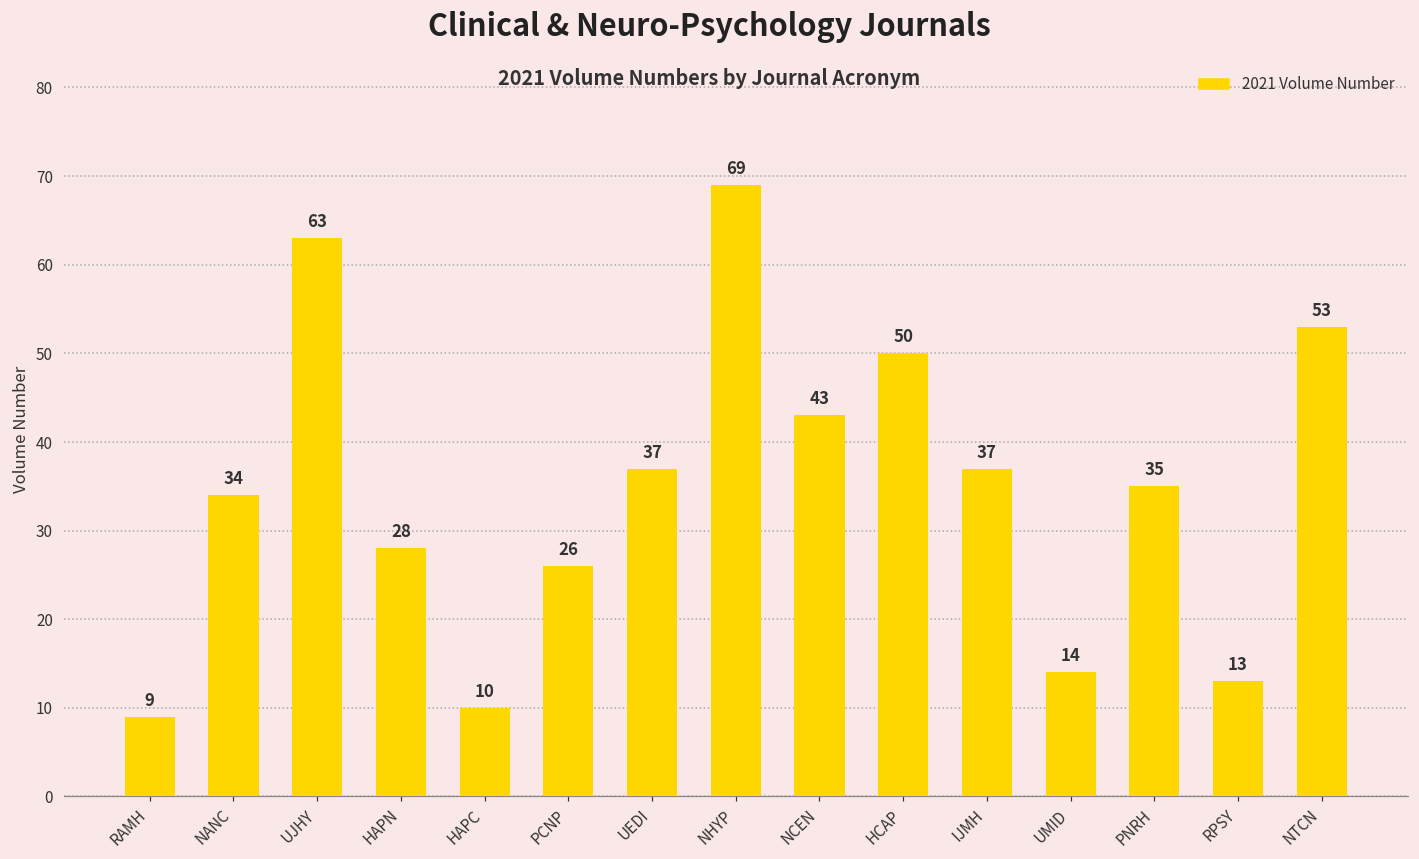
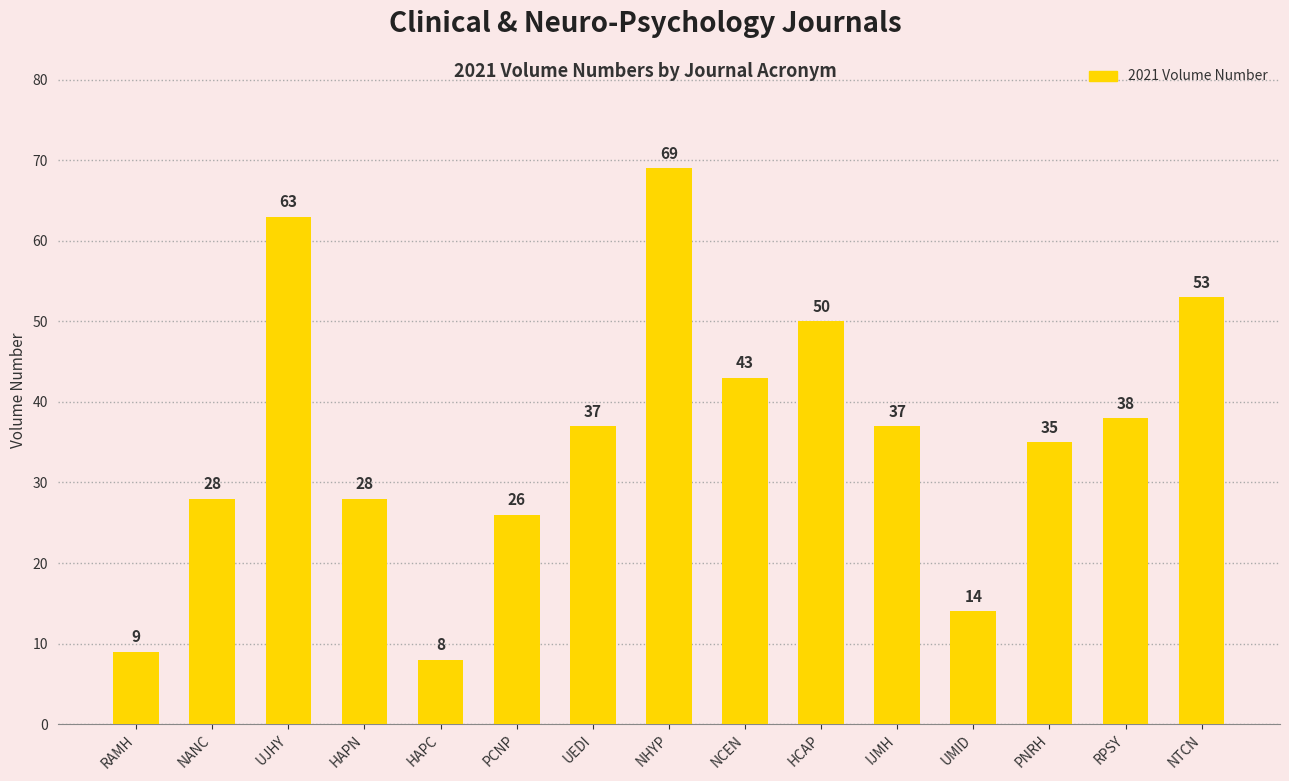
  {
    "RAMH": 9,
-   "NANC": 34,
+   "NANC": 28,
    "UJHY": 63,
    "HAPN": 28,
-   "HAPC": 10,
+   "HAPC": 8,
    "PCNP": 26,
    "UEDI": 37,
    "NHYP": 69,
    "NCEN": 43,
    "HCAP": 50,
    "IJMH": 37,
    "UMID": 14,
    "PNRH": 35,
-   "RPSY": 13,
+   "RPSY": 38,
    "NTCN": 53
  }
